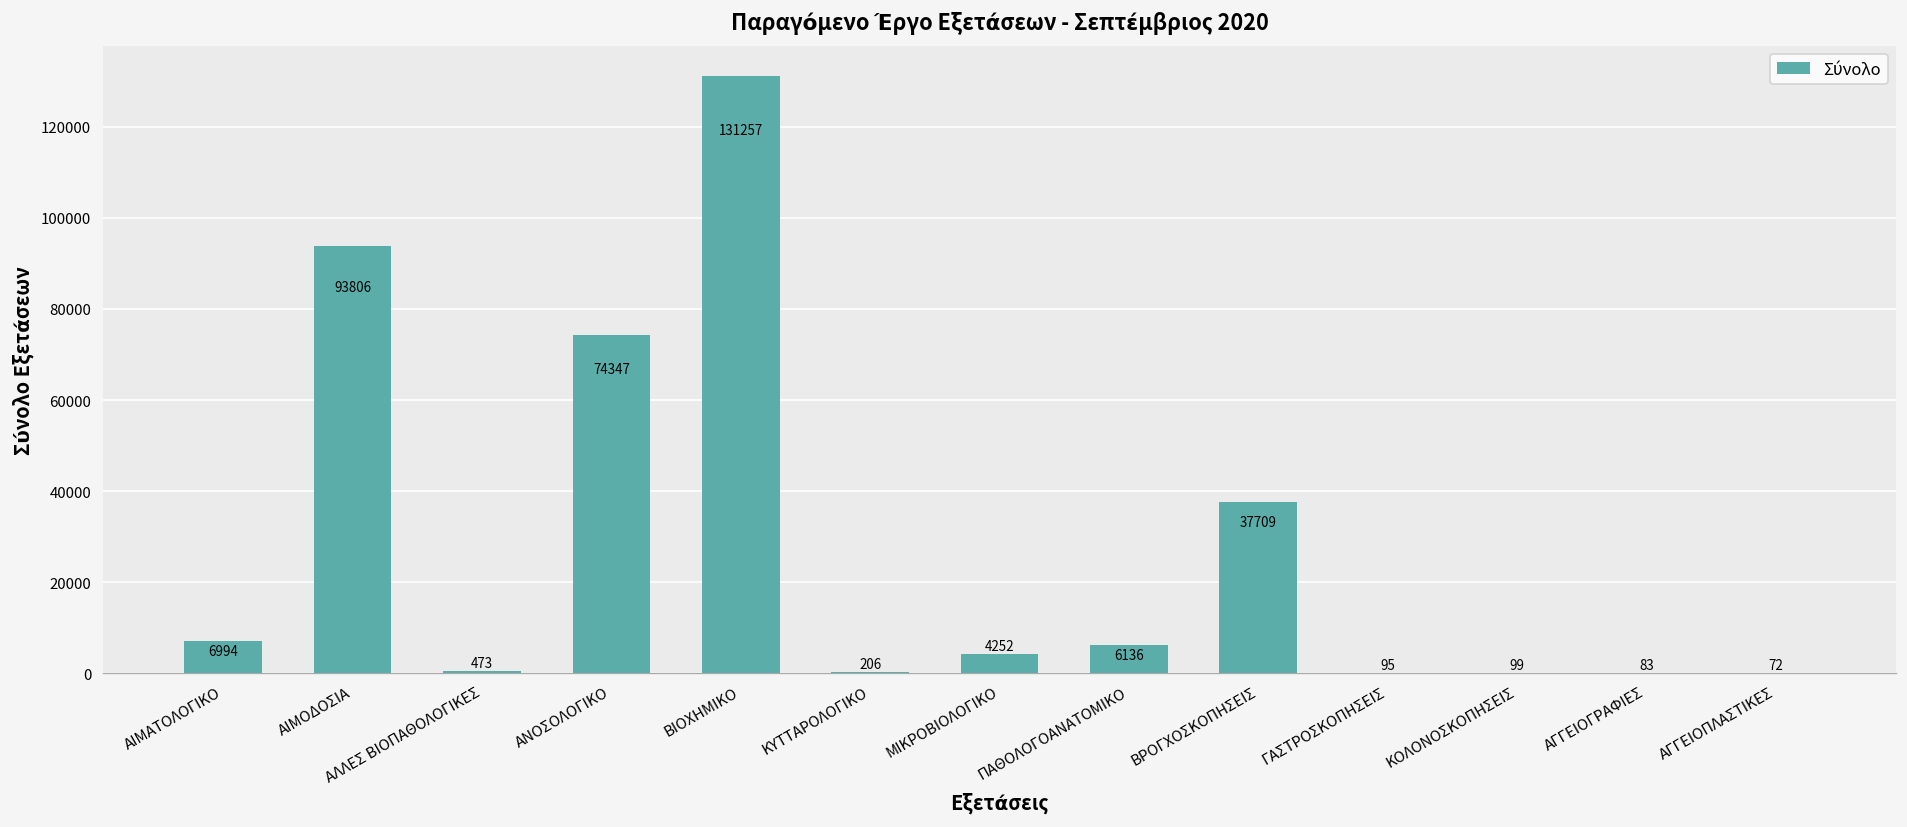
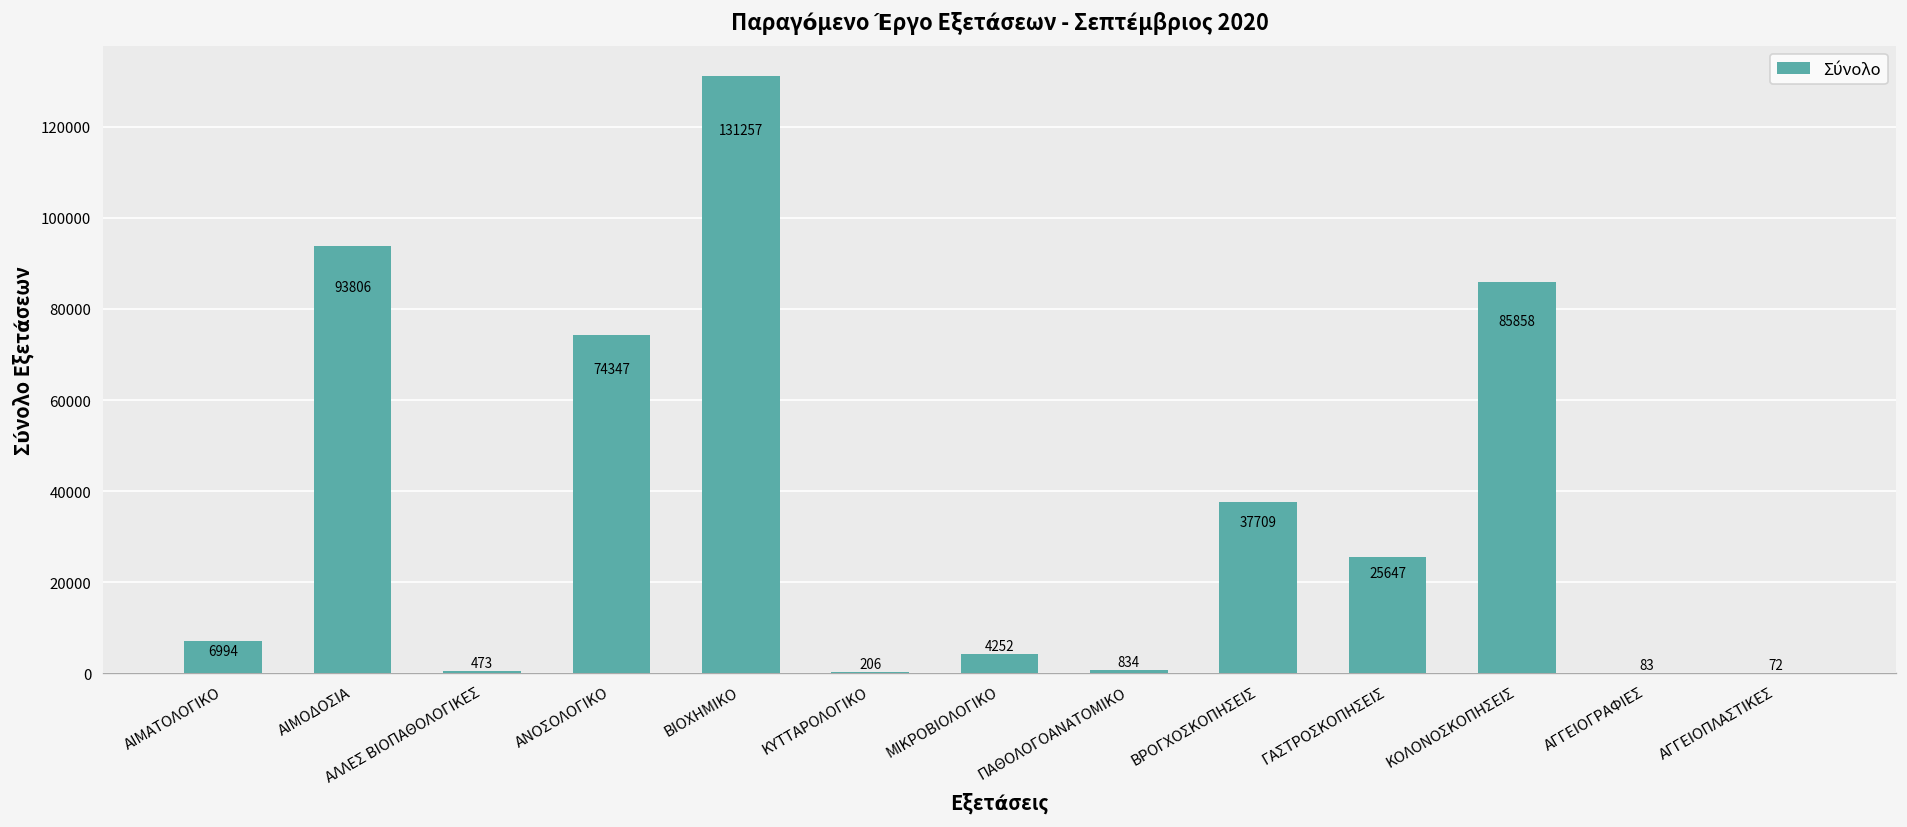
  {
    "ΑΙΜΑΤΟΛΟΓΙΚΟ": 6994,
    "ΑΙΜΟΔΟΣΙΑ": 93806,
    "ΑΛΛΕΣ ΒΙΟΠΑΘΟΛΟΓΙΚΕΣ": 473,
    "ΑΝΟΣΟΛΟΓΙΚΟ": 74347,
    "ΒΙΟΧΗΜΙΚΟ": 131257,
    "ΚΥΤΤΑΡΟΛΟΓΙΚΟ": 206,
    "ΜΙΚΡΟΒΙΟΛΟΓΙΚΟ": 4252,
-   "ΠΑΘΟΛΟΓΟΑΝΑΤΟΜΙΚΟ": 6136,
+   "ΠΑΘΟΛΟΓΟΑΝΑΤΟΜΙΚΟ": 834,
    "ΒΡΟΓΧΟΣΚΟΠΗΣΕΙΣ": 37709,
-   "ΓΑΣΤΡΟΣΚΟΠΗΣΕΙΣ": 95,
-   "ΚΟΛΟΝΟΣΚΟΠΗΣΕΙΣ": 99,
+   "ΓΑΣΤΡΟΣΚΟΠΗΣΕΙΣ": 25647,
+   "ΚΟΛΟΝΟΣΚΟΠΗΣΕΙΣ": 85858,
    "ΑΓΓΕΙΟΓΡΑΦΙΕΣ": 83,
    "ΑΓΓΕΙΟΠΛΑΣΤΙΚΕΣ": 72
  }
